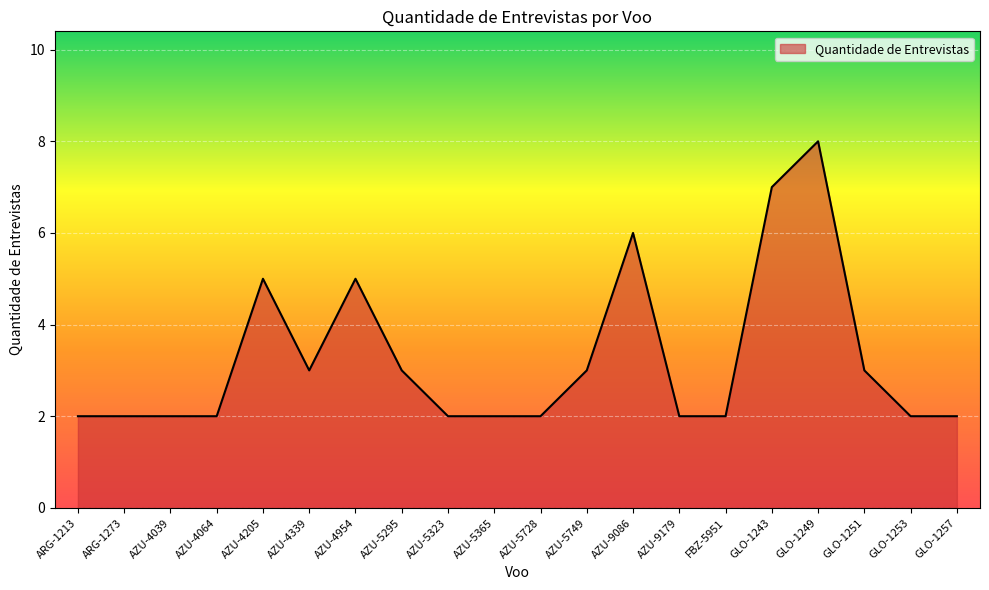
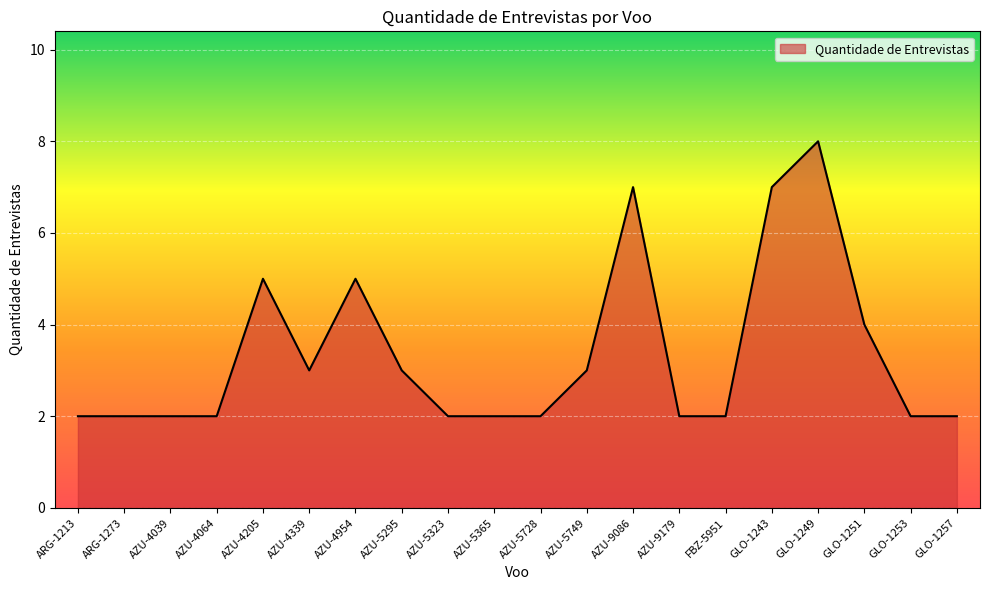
  {
    "ARG-1213": 2,
    "ARG-1273": 2,
    "AZU-4039": 2,
    "AZU-4064": 2,
    "AZU-4205": 5,
    "AZU-4339": 3,
    "AZU-4954": 5,
    "AZU-5295": 3,
    "AZU-5323": 2,
    "AZU-5365": 2,
    "AZU-5728": 2,
    "AZU-5749": 3,
-   "AZU-9086": 6,
+   "AZU-9086": 7,
    "AZU-9179": 2,
    "FBZ-5951": 2,
    "GLO-1243": 7,
    "GLO-1249": 8,
-   "GLO-1251": 3,
+   "GLO-1251": 4,
    "GLO-1253": 2,
    "GLO-1257": 2
  }
